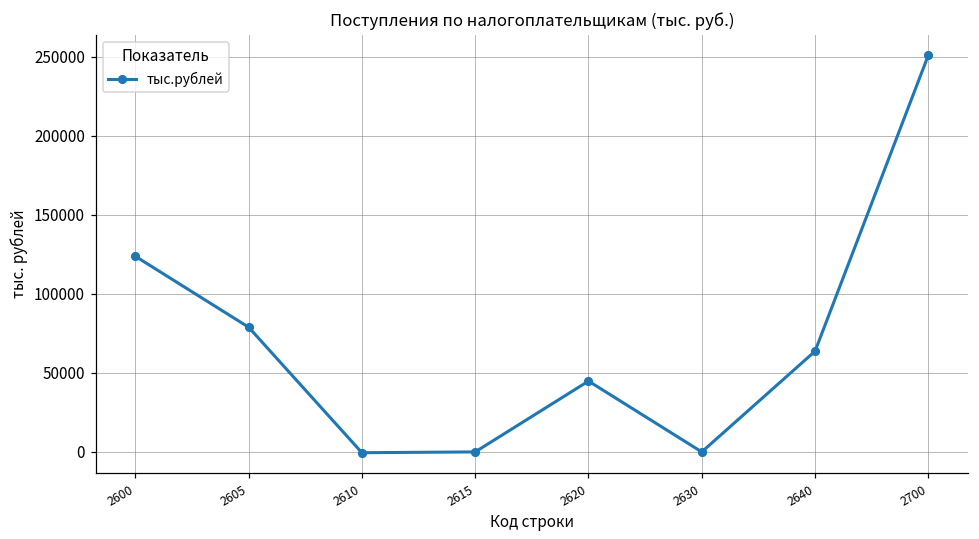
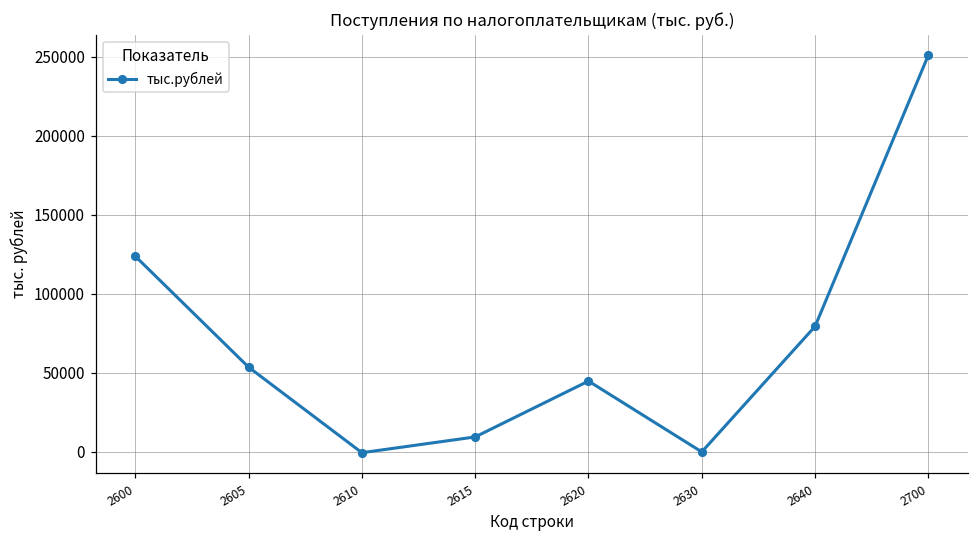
  {
    "2600": 124000,
-   "2605": 79000,
+   "2605": 54000,
    "2610": -1000,
-   "2615": 0,
+   "2615": 9000,
    "2620": 45000,
    "2630": 0,
-   "2640": 64000,
+   "2640": 79000,
    "2700": 251000
  }
